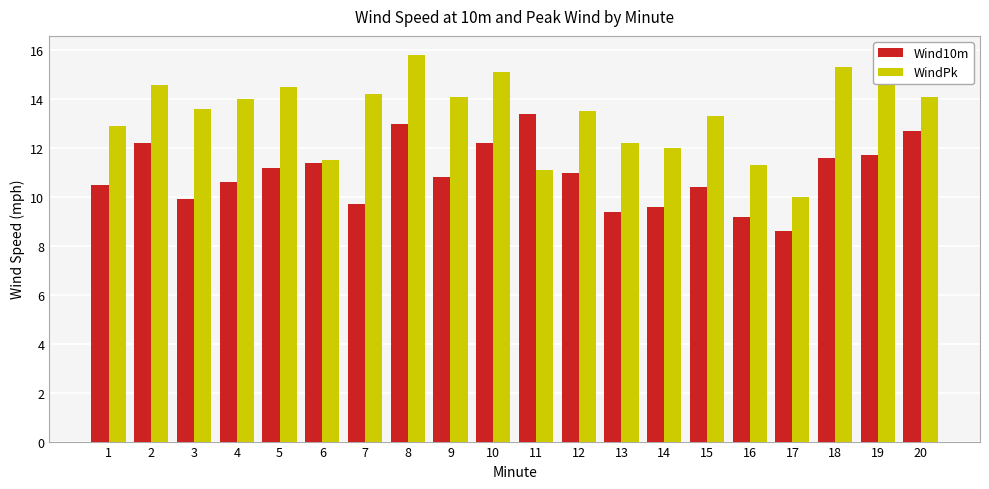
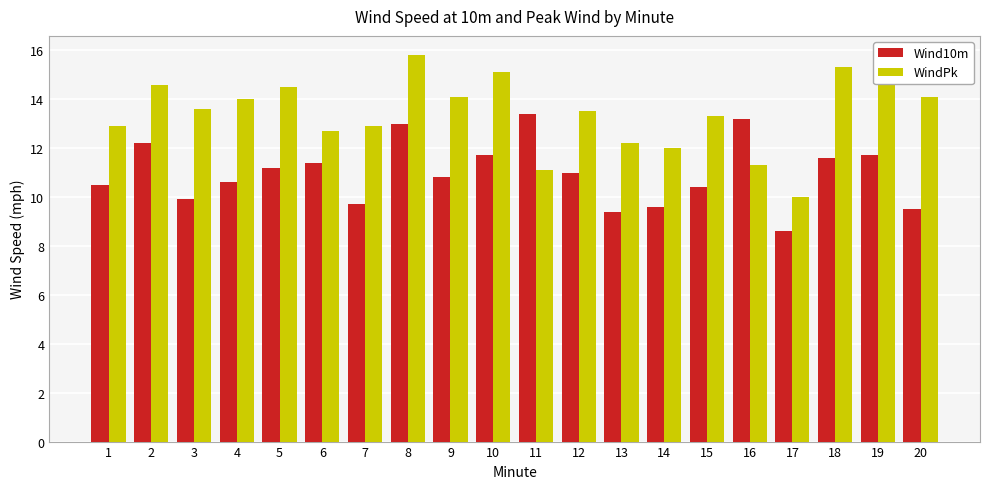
  {
    "Wind10m": {
      "1": 10.5,
      "2": 12.2,
      "3": 9.9,
      "4": 10.6,
      "5": 11.2,
      "6": 11.4,
      "7": 9.7,
      "8": 13.0,
      "9": 10.8,
-     "10": 12.2,
+     "10": 11.7,
      "11": 13.4,
      "12": 11.0,
      "13": 9.4,
      "14": 9.6,
      "15": 10.4,
-     "16": 9.2,
+     "16": 13.2,
      "17": 8.6,
      "18": 11.6,
      "19": 11.7,
-     "20": 12.7
+     "20": 9.5
    },
    "WindPk": {
      "1": 12.9,
      "2": 14.6,
      "3": 13.6,
      "4": 14.0,
      "5": 14.5,
-     "6": 11.5,
-     "7": 14.2,
+     "6": 12.7,
+     "7": 12.9,
      "8": 15.8,
      "9": 14.1,
      "10": 15.1,
      "11": 11.1,
      "12": 13.5,
      "13": 12.2,
      "14": 12.0,
      "15": 13.3,
      "16": 11.3,
      "17": 10.0,
      "18": 15.3,
      "20": 14.1
    }
  }
